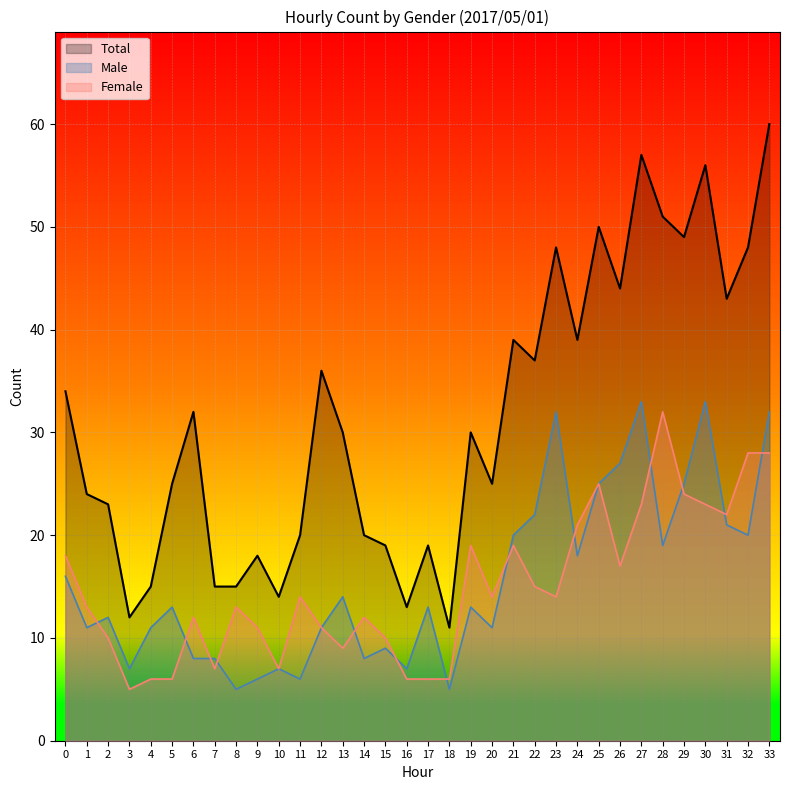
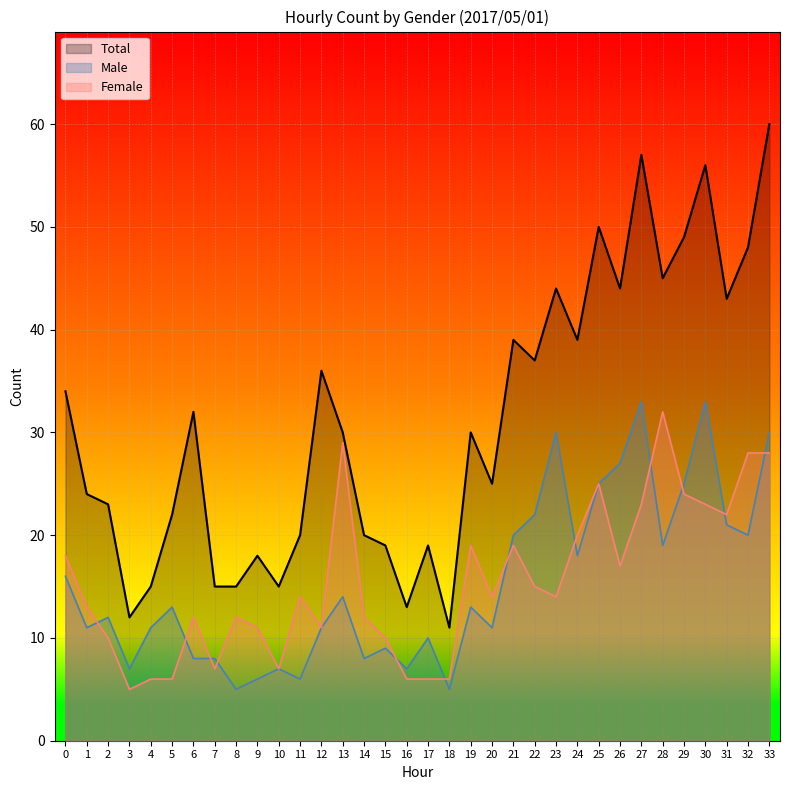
  {
    "Total": {
      "0": 34,
      "1": 24,
      "2": 23,
      "3": 12,
      "4": 15,
-     "5": 25,
+     "5": 22,
      "6": 32,
      "7": 15,
      "8": 15,
      "9": 18,
-     "10": 14,
+     "10": 15,
      "11": 20,
      "12": 36,
      "13": 30,
      "14": 20,
      "15": 19,
      "16": 13,
      "17": 19,
      "18": 11,
      "19": 30,
      "20": 25,
      "21": 39,
      "22": 37,
-     "23": 48,
+     "23": 44,
      "24": 39,
      "25": 50,
      "26": 44,
      "27": 57,
-     "28": 51,
+     "28": 45,
      "29": 49,
      "30": 56,
      "31": 43,
      "32": 48,
      "33": 60
    },
    "Male": {
      "0": 16,
      "1": 11,
      "2": 12,
      "3": 7,
      "4": 11,
      "5": 13,
      "6": 8,
      "7": 8,
      "8": 5,
      "9": 6,
      "11": 6,
      "13": 14,
      "14": 8,
      "15": 9,
      "16": 7,
-     "17": 13,
+     "17": 10,
      "18": 5,
      "19": 13,
      "20": 11,
      "21": 20,
      "22": 22,
-     "23": 32,
+     "23": 30,
      "24": 18,
      "26": 27,
      "27": 33,
      "28": 19,
      "29": 25,
      "30": 33,
      "31": 21,
      "32": 20,
-     "33": 32
+     "33": 30
    },
    "Female": {
      "0": 18,
      "1": 13,
      "2": 10,
      "3": 5,
      "4": 6,
      "5": 6,
      "6": 12,
      "7": 7,
-     "8": 13,
+     "8": 12,
      "9": 11,
      "11": 14,
-     "13": 9,
+     "13": 29,
      "14": 12,
      "15": 10,
      "16": 6,
      "17": 6,
      "18": 6,
      "19": 19,
      "20": 14,
      "21": 19,
      "22": 15,
      "23": 14,
-     "24": 21,
+     "24": 20,
      "26": 17,
      "27": 23,
      "28": 32,
      "29": 24,
      "30": 23,
      "31": 22,
      "32": 28,
      "33": 28
    }
  }
